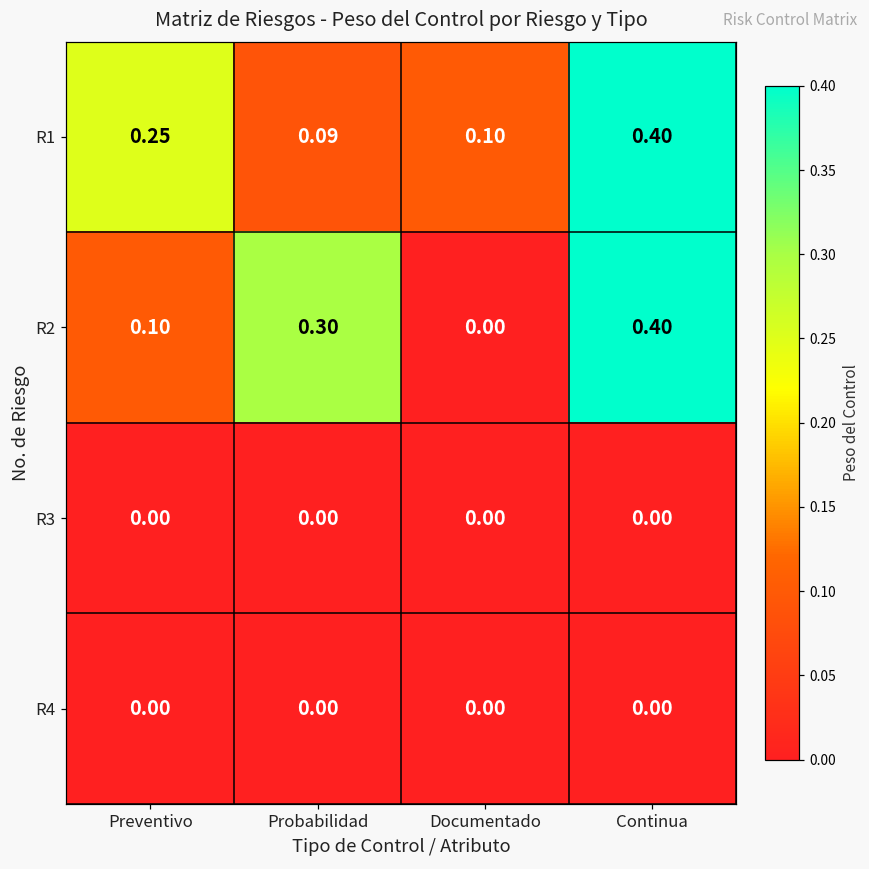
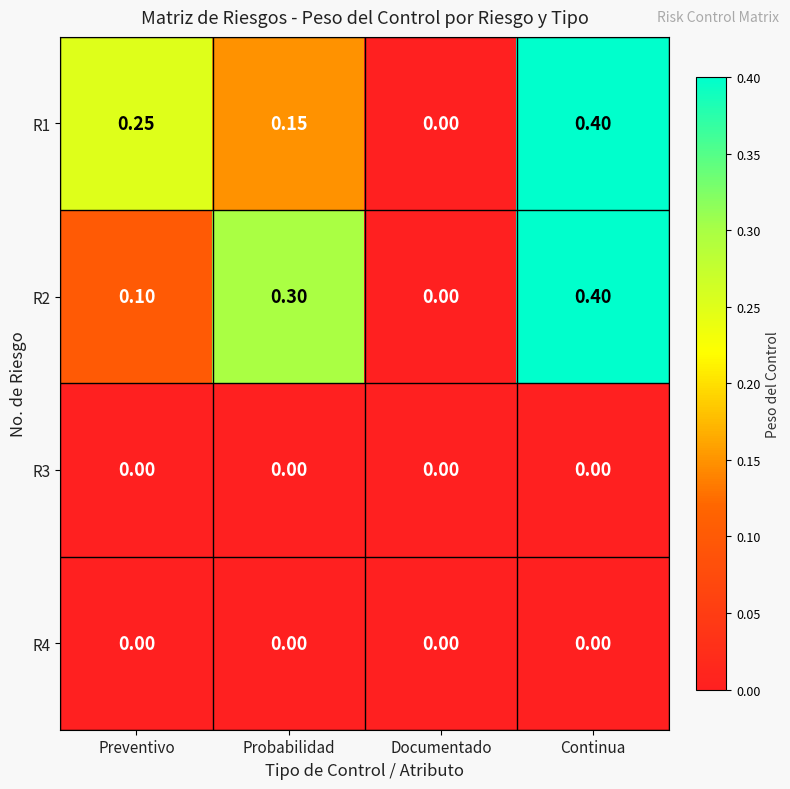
  {
    "R1": {
      "Preventivo": 0.25,
-     "Probabilidad": 0.09,
-     "Documentado": 0.10,
+     "Probabilidad": 0.15,
+     "Documentado": 0.00,
      "Continua": 0.40
    },
    "R2": {
      "Preventivo": 0.10,
      "Probabilidad": 0.30,
      "Documentado": 0.00,
      "Continua": 0.40
    },
    "R3": {
      "Preventivo": 0.00,
      "Probabilidad": 0.00,
      "Documentado": 0.00,
      "Continua": 0.00
    },
    "R4": {
      "Preventivo": 0.00,
      "Probabilidad": 0.00,
      "Documentado": 0.00,
      "Continua": 0.00
    }
  }
